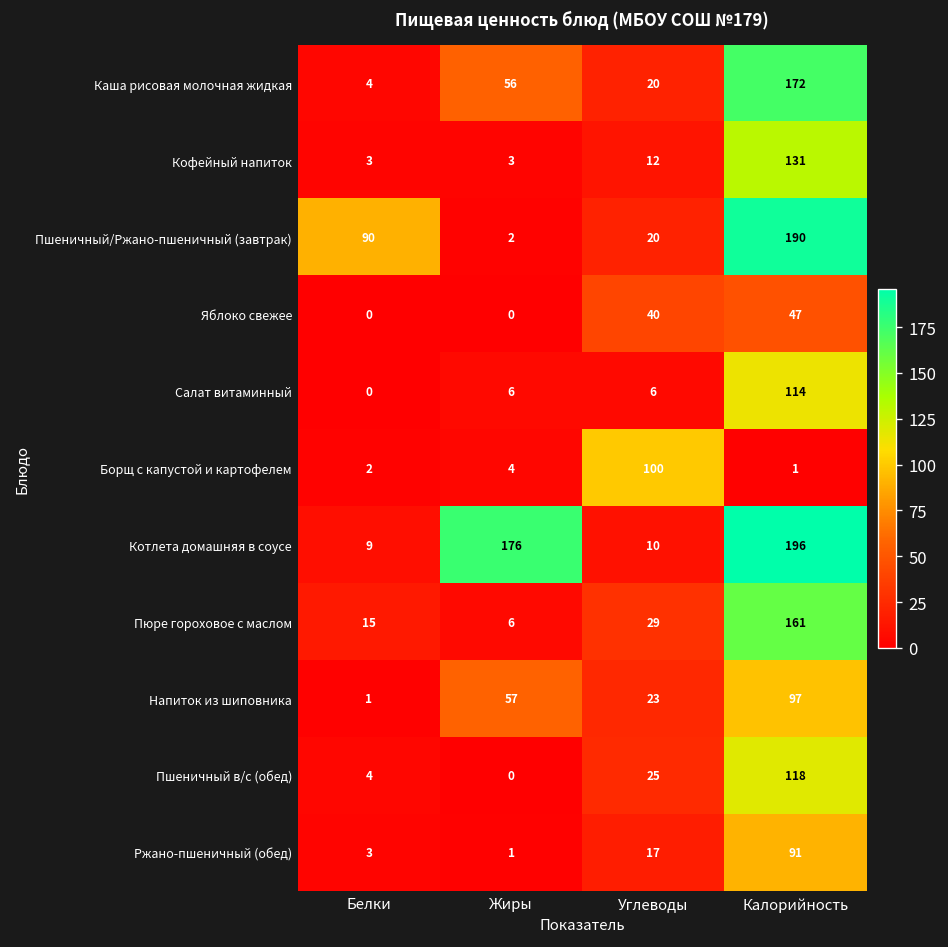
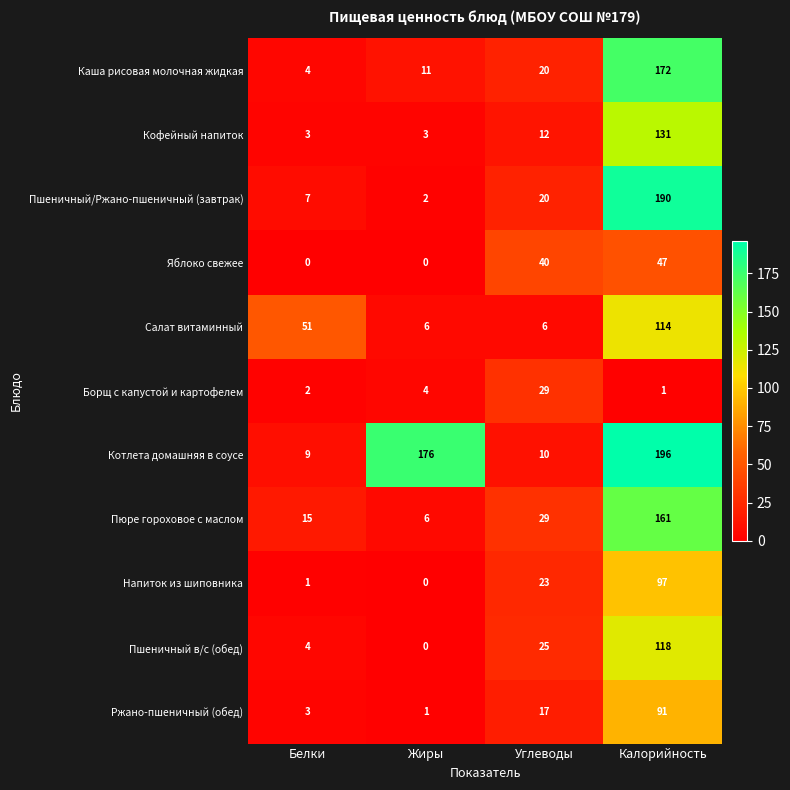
  {
    "Каша рисовая молочная жидкая": {
      "Белки": 4,
-     "Жиры": 56,
+     "Жиры": 11,
      "Углеводы": 20,
      "Калорийность": 172
    },
    "Кофейный напиток": {
      "Белки": 3,
      "Жиры": 3,
      "Углеводы": 12,
      "Калорийность": 131
    },
    "Пшеничный/Ржано-пшеничный (завтрак)": {
-     "Белки": 90,
+     "Белки": 7,
      "Жиры": 2,
      "Углеводы": 20,
      "Калорийность": 190
    },
    "Яблоко свежее": {
      "Белки": 0,
      "Жиры": 0,
      "Углеводы": 40,
      "Калорийность": 47
    },
    "Салат витаминный": {
-     "Белки": 0,
+     "Белки": 51,
      "Жиры": 6,
      "Углеводы": 6,
      "Калорийность": 114
    },
    "Борщ с капустой и картофелем": {
      "Белки": 2,
      "Жиры": 4,
-     "Углеводы": 100,
+     "Углеводы": 29,
      "Калорийность": 1
    },
    "Котлета домашняя в соусе": {
      "Белки": 9,
      "Жиры": 176,
      "Углеводы": 10,
      "Калорийность": 196
    },
    "Пюре гороховое с маслом": {
      "Белки": 15,
      "Жиры": 6,
      "Углеводы": 29,
      "Калорийность": 161
    },
    "Напиток из шиповника": {
      "Белки": 1,
-     "Жиры": 57,
+     "Жиры": 0,
      "Углеводы": 23,
      "Калорийность": 97
    },
    "Пшеничный в/с (обед)": {
      "Белки": 4,
      "Жиры": 0,
      "Углеводы": 25,
      "Калорийность": 118
    },
    "Ржано-пшеничный (обед)": {
      "Белки": 3,
      "Жиры": 1,
      "Углеводы": 17,
      "Калорийность": 91
    }
  }
